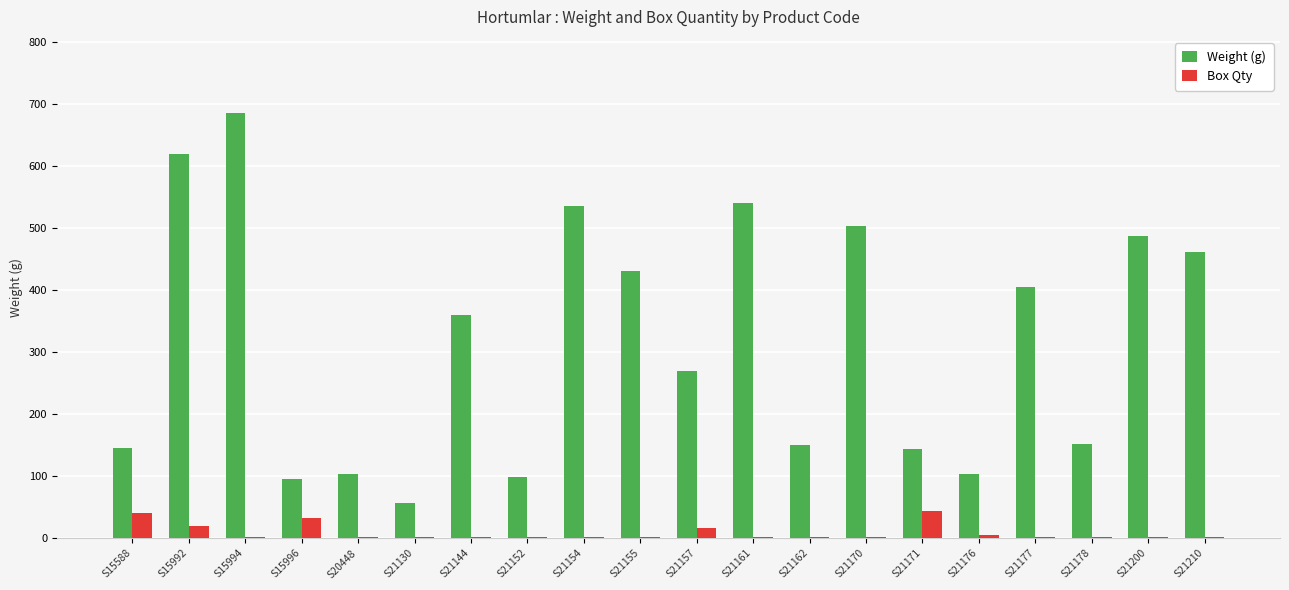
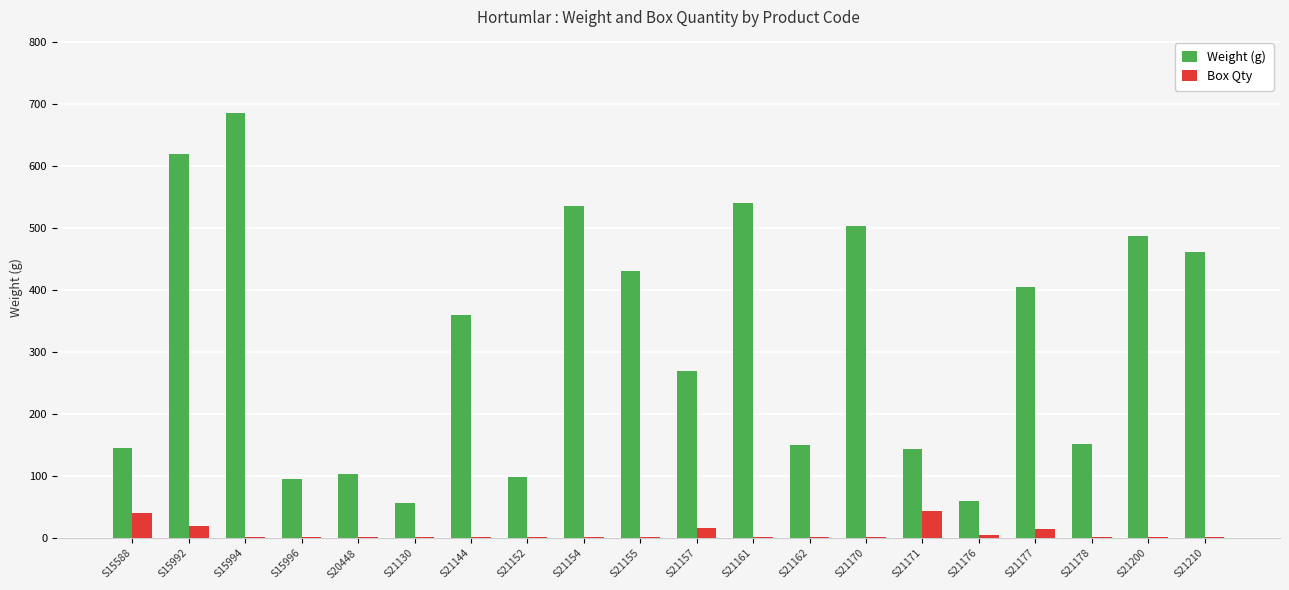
  {
    "Weight (g)": {
      "S15588": 150,
      "S15992": 620,
      "S15994": 690,
      "S15996": 100,
      "S20448": 100,
      "S21130": 60,
      "S21144": 360,
      "S21152": 100,
      "S21154": 540,
      "S21155": 430,
      "S21157": 270,
      "S21161": 540,
      "S21162": 150,
      "S21170": 500,
      "S21171": 140,
-     "S21176": 100,
+     "S21176": 60,
      "S21177": 410,
      "S21178": 150,
      "S21200": 490,
      "S21210": 460
    },
    "Box Qty": {
      "S15588": 40,
      "S15992": 20,
-     "S15996": 30,
+     "S15996": 0,
      "S21157": 20,
      "S21171": 40,
      "S21176": 10,
-     "S21177": 0
+     "S21177": 20
    }
  }
